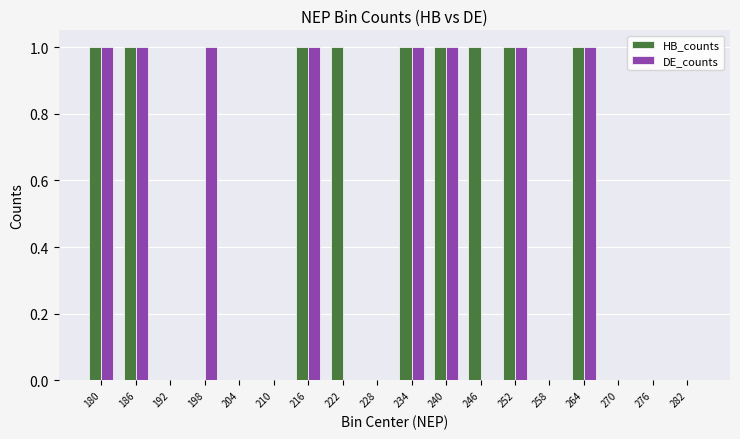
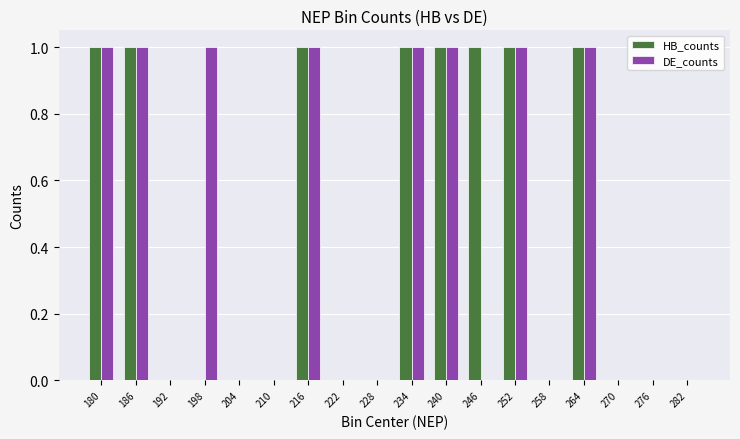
  {
    "HB_counts": {
      "180": 1,
      "186": 1,
      "192": 0,
      "198": 0,
      "204": 0,
      "210": 0,
      "216": 1,
-     "222": 1,
+     "222": 0,
      "228": 0,
      "234": 1,
      "240": 1,
      "246": 1,
      "252": 1,
      "258": 0,
      "264": 1,
      "270": 0,
      "276": 0,
      "282": 0
    },
    "DE_counts": {
      "180": 1,
      "186": 1,
      "192": 0,
      "198": 1,
      "204": 0,
      "210": 0,
      "216": 1,
      "222": 0,
      "228": 0,
      "234": 1,
      "240": 1,
      "246": 0,
      "252": 1,
      "258": 0,
      "264": 1,
      "270": 0,
      "276": 0,
      "282": 0
    }
  }
